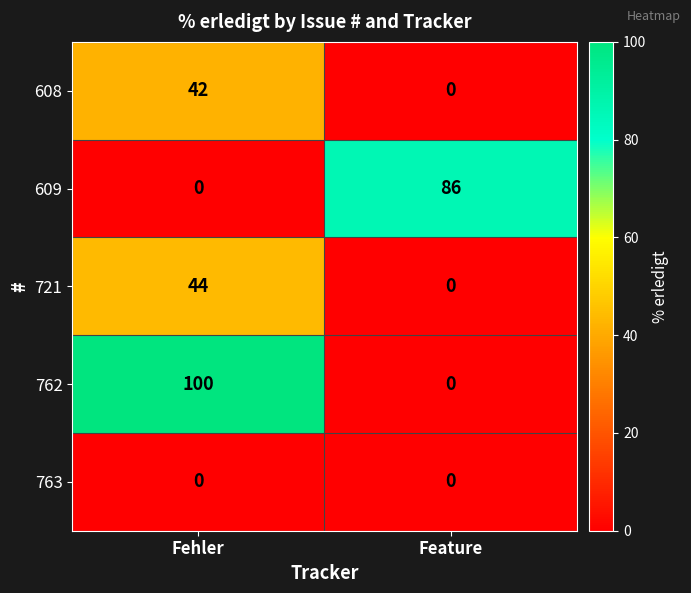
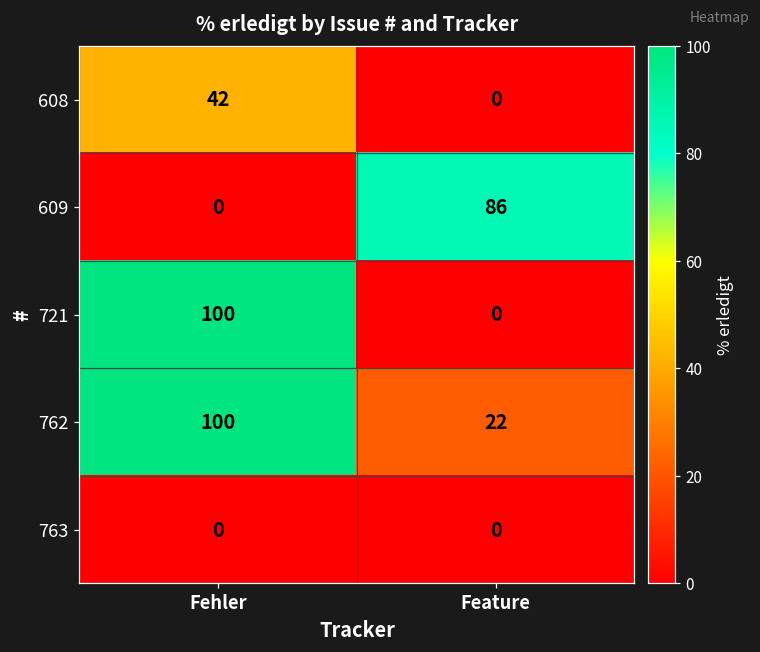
  {
    "608": {
      "Fehler": 42,
      "Feature": 0
    },
    "609": {
      "Fehler": 0,
      "Feature": 86
    },
    "721": {
-     "Fehler": 44,
+     "Fehler": 100,
      "Feature": 0
    },
    "762": {
      "Fehler": 100,
-     "Feature": 0
+     "Feature": 22
    },
    "763": {
      "Fehler": 0,
      "Feature": 0
    }
  }
